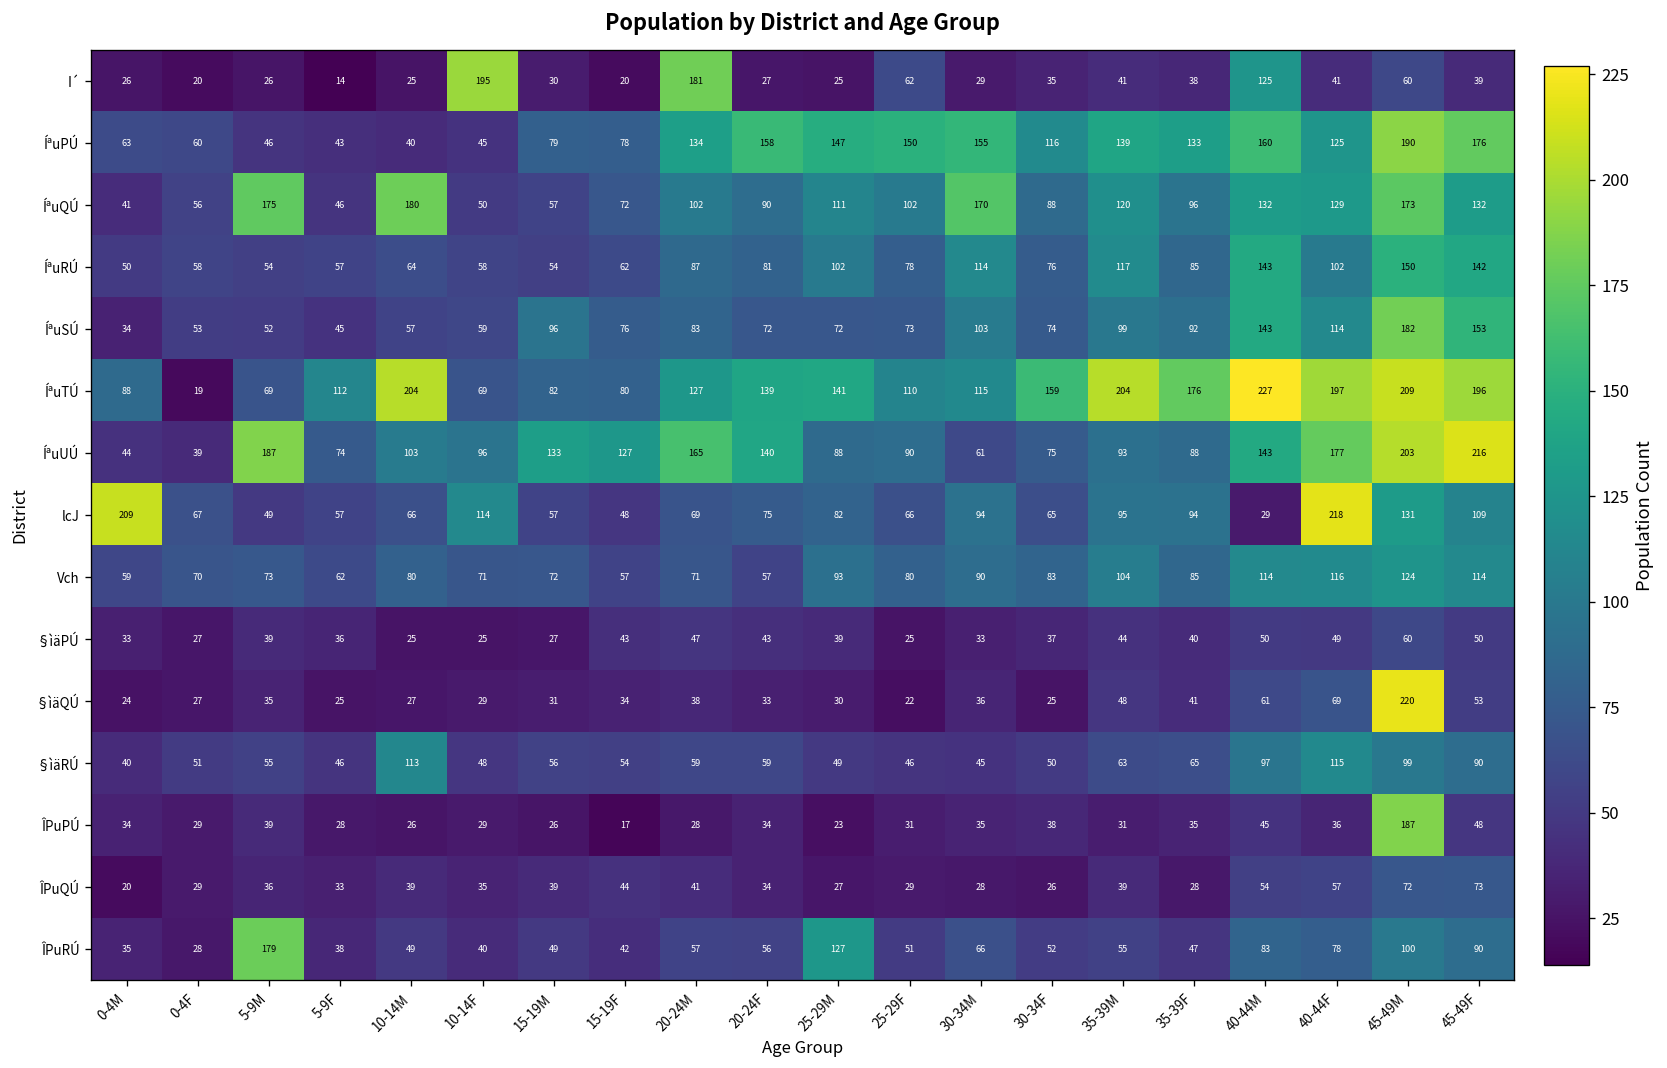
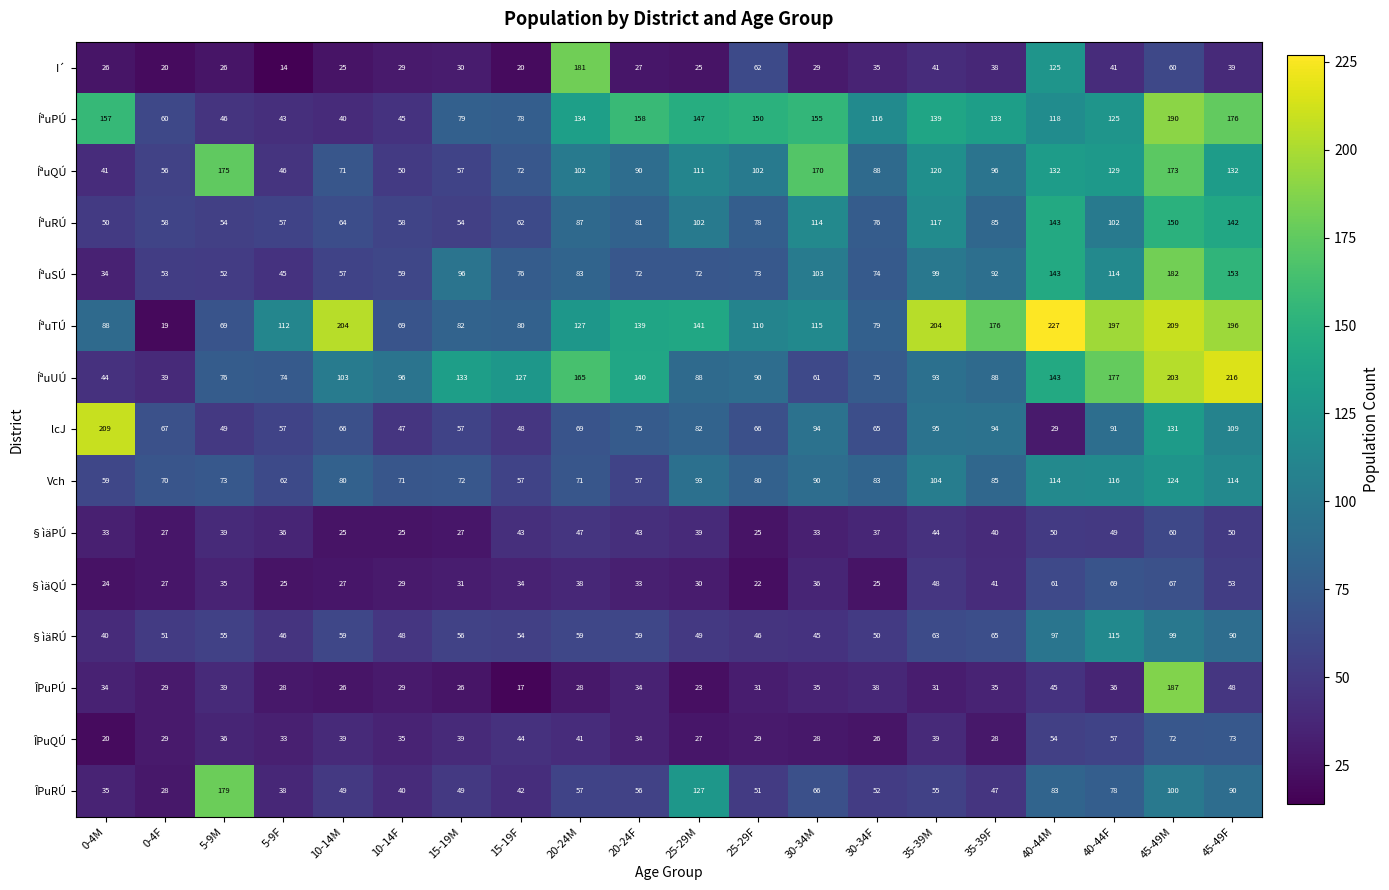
  {
    "I´": {
      "0-4M": 26,
      "0-4F": 20,
      "5-9M": 26,
      "5-9F": 14,
      "10-14M": 25,
-     "10-14F": 195,
+     "10-14F": 29,
      "15-19M": 30,
      "15-19F": 20,
      "20-24M": 181,
      "20-24F": 27,
      "25-29M": 25,
      "25-29F": 62,
      "30-34M": 29,
      "30-34F": 35,
      "35-39M": 41,
      "35-39F": 38,
      "40-44M": 125,
      "40-44F": 41,
      "45-49M": 60,
      "45-49F": 39
    },
    "ÍªuPÚ": {
-     "0-4M": 63,
+     "0-4M": 157,
      "0-4F": 60,
      "5-9M": 46,
      "5-9F": 43,
      "10-14M": 40,
      "10-14F": 45,
      "15-19M": 79,
      "15-19F": 78,
      "20-24M": 134,
      "20-24F": 158,
      "25-29M": 147,
      "25-29F": 150,
      "30-34M": 155,
      "30-34F": 116,
      "35-39M": 139,
      "35-39F": 133,
-     "40-44M": 160,
+     "40-44M": 118,
      "40-44F": 125,
      "45-49M": 190,
      "45-49F": 176
    },
    "ÍªuQÚ": {
      "0-4M": 41,
      "0-4F": 56,
      "5-9M": 175,
      "5-9F": 46,
-     "10-14M": 180,
+     "10-14M": 71,
      "10-14F": 50,
      "15-19M": 57,
      "15-19F": 72,
      "20-24M": 102,
      "20-24F": 90,
      "25-29M": 111,
      "25-29F": 102,
      "30-34M": 170,
      "30-34F": 88,
      "35-39M": 120,
      "35-39F": 96,
      "40-44M": 132,
      "40-44F": 129,
      "45-49M": 173,
      "45-49F": 132
    },
    "ÍªuTÚ": {
      "0-4M": 88,
      "0-4F": 19,
      "5-9M": 69,
      "5-9F": 112,
      "10-14M": 204,
      "10-14F": 69,
      "15-19M": 82,
      "15-19F": 80,
      "20-24M": 127,
      "20-24F": 139,
      "25-29M": 141,
      "25-29F": 110,
      "30-34M": 115,
-     "30-34F": 159,
+     "30-34F": 79,
      "35-39M": 204,
      "35-39F": 176,
      "40-44M": 227,
      "40-44F": 197,
      "45-49M": 209,
      "45-49F": 196
    },
    "ÍªuUÚ": {
      "0-4M": 44,
      "0-4F": 39,
-     "5-9M": 187,
+     "5-9M": 76,
      "5-9F": 74,
      "10-14M": 103,
      "10-14F": 96,
      "15-19M": 133,
      "15-19F": 127,
      "20-24M": 165,
      "20-24F": 140,
      "25-29M": 88,
      "25-29F": 90,
      "30-34M": 61,
      "30-34F": 75,
      "35-39M": 93,
      "35-39F": 88,
      "40-44M": 143,
      "40-44F": 177,
      "45-49M": 203,
      "45-49F": 216
    },
    "lcJ": {
      "0-4M": 209,
      "0-4F": 67,
      "5-9M": 49,
      "5-9F": 57,
      "10-14M": 66,
-     "10-14F": 114,
+     "10-14F": 47,
      "15-19M": 57,
      "15-19F": 48,
      "20-24M": 69,
      "20-24F": 75,
      "25-29M": 82,
      "25-29F": 66,
      "30-34M": 94,
      "30-34F": 65,
      "35-39M": 95,
      "35-39F": 94,
      "40-44M": 29,
-     "40-44F": 218,
+     "40-44F": 91,
      "45-49M": 131,
      "45-49F": 109
    },
    "§ìäQÚ": {
      "0-4M": 24,
      "0-4F": 27,
      "5-9M": 35,
      "5-9F": 25,
      "10-14M": 27,
      "10-14F": 29,
      "15-19M": 31,
      "15-19F": 34,
      "20-24M": 38,
      "20-24F": 33,
      "25-29M": 30,
      "25-29F": 22,
      "30-34M": 36,
      "30-34F": 25,
      "35-39M": 48,
      "35-39F": 41,
      "40-44M": 61,
      "40-44F": 69,
-     "45-49M": 220,
+     "45-49M": 67,
      "45-49F": 53
    },
    "§ìäRÚ": {
      "0-4M": 40,
      "0-4F": 51,
      "5-9M": 55,
      "5-9F": 46,
-     "10-14M": 113,
+     "10-14M": 59,
      "10-14F": 48,
      "15-19M": 56,
      "15-19F": 54,
      "20-24M": 59,
      "20-24F": 59,
      "25-29M": 49,
      "25-29F": 46,
      "30-34M": 45,
      "30-34F": 50,
      "35-39M": 63,
      "35-39F": 65,
      "40-44M": 97,
      "40-44F": 115,
      "45-49M": 99,
      "45-49F": 90
    }
  }
